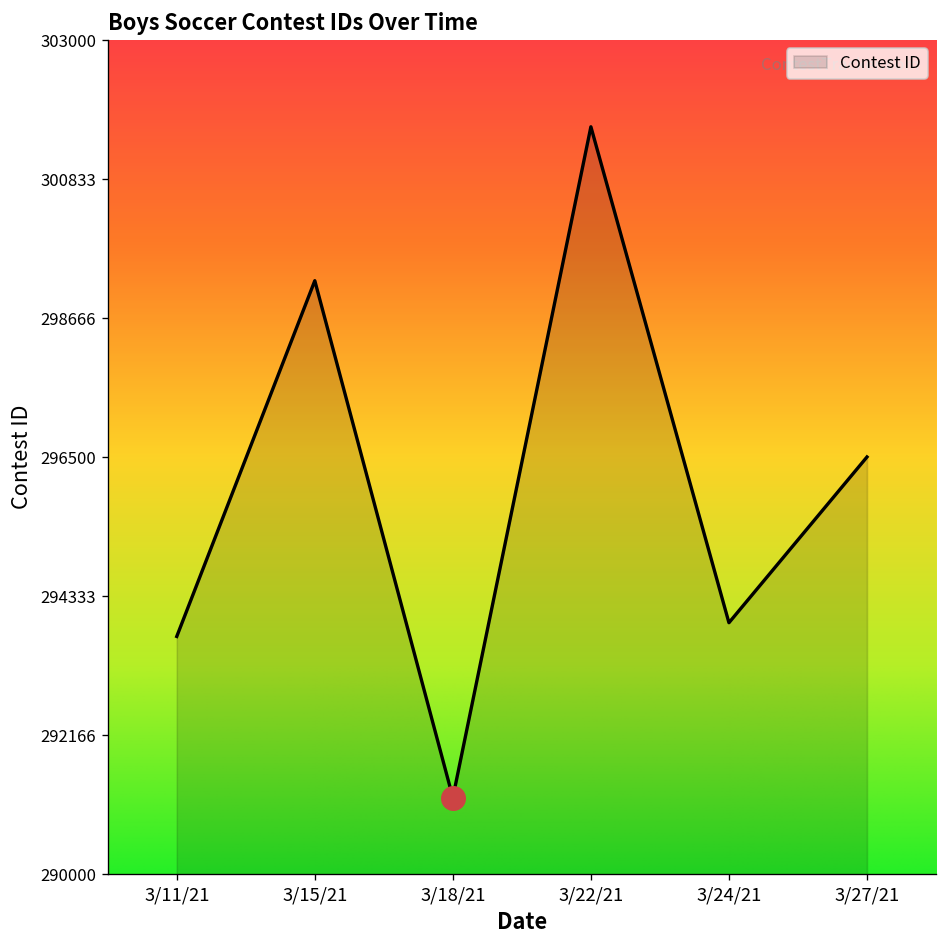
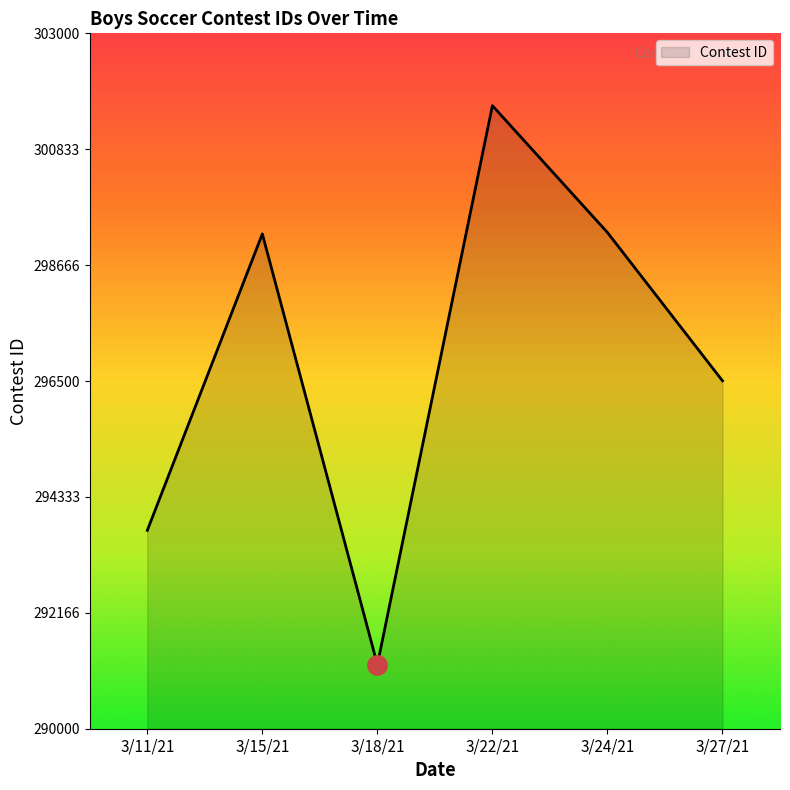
  {
    "Contest ID": {
      "3/11/21": 293700,
      "3/15/21": 299300,
      "3/22/21": 301600,
-     "3/24/21": 293900,
+     "3/24/21": 299300,
      "3/27/21": 296500
    }
  }
